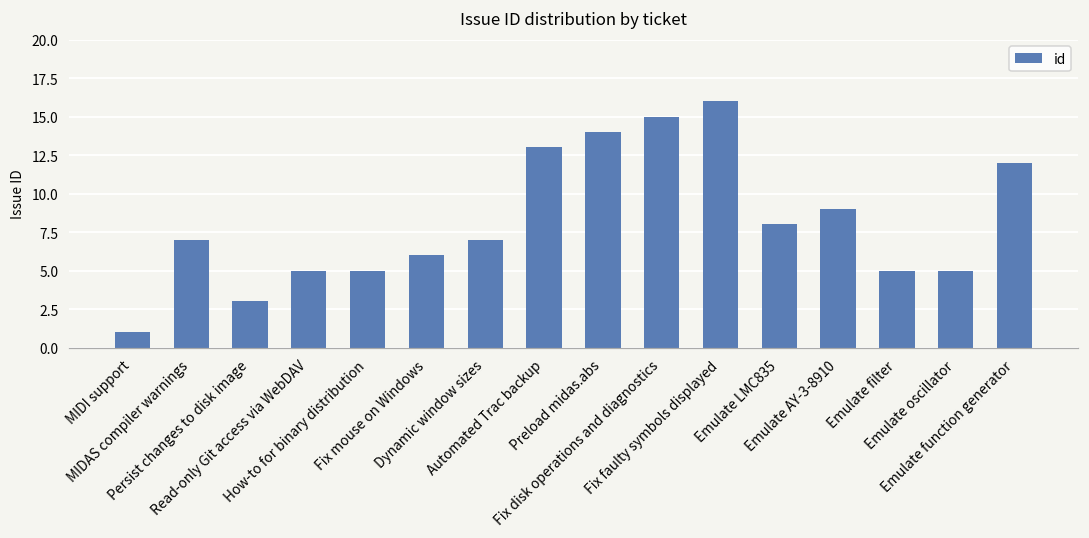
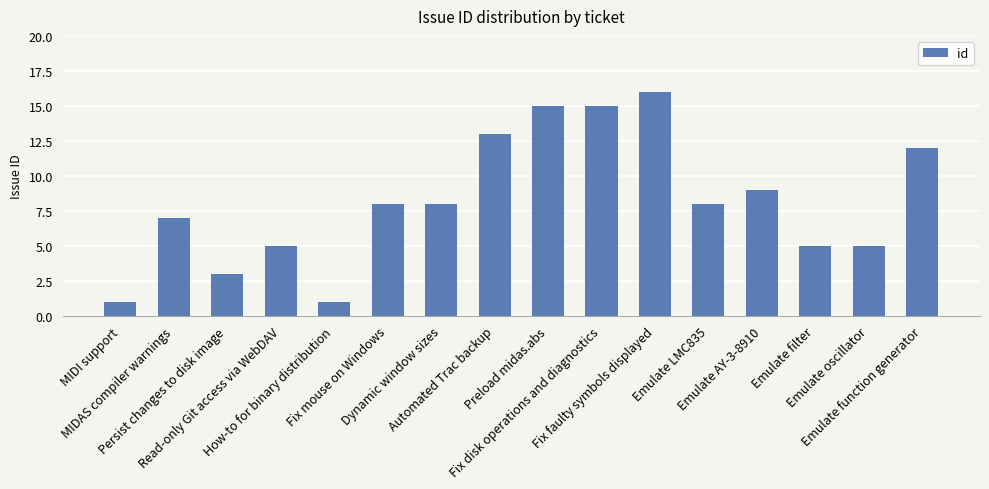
  {
    "MIDI support": 1,
    "MIDAS compiler warnings": 7,
    "Persist changes to disk image": 3,
    "Read-only Git access via WebDAV": 5,
-   "How-to for binary distribution": 5,
-   "Fix mouse on Windows": 6,
-   "Dynamic window sizes": 7,
+   "How-to for binary distribution": 1,
+   "Fix mouse on Windows": 8,
+   "Dynamic window sizes": 8,
    "Automated Trac backup": 13,
-   "Preload midas.abs": 14,
+   "Preload midas.abs": 15,
    "Fix disk operations and diagnostics": 15,
    "Fix faulty symbols displayed": 16,
    "Emulate LMC835": 8,
    "Emulate AY-3-8910": 9,
    "Emulate filter": 5,
    "Emulate oscillator": 5,
    "Emulate function generator": 12
  }
